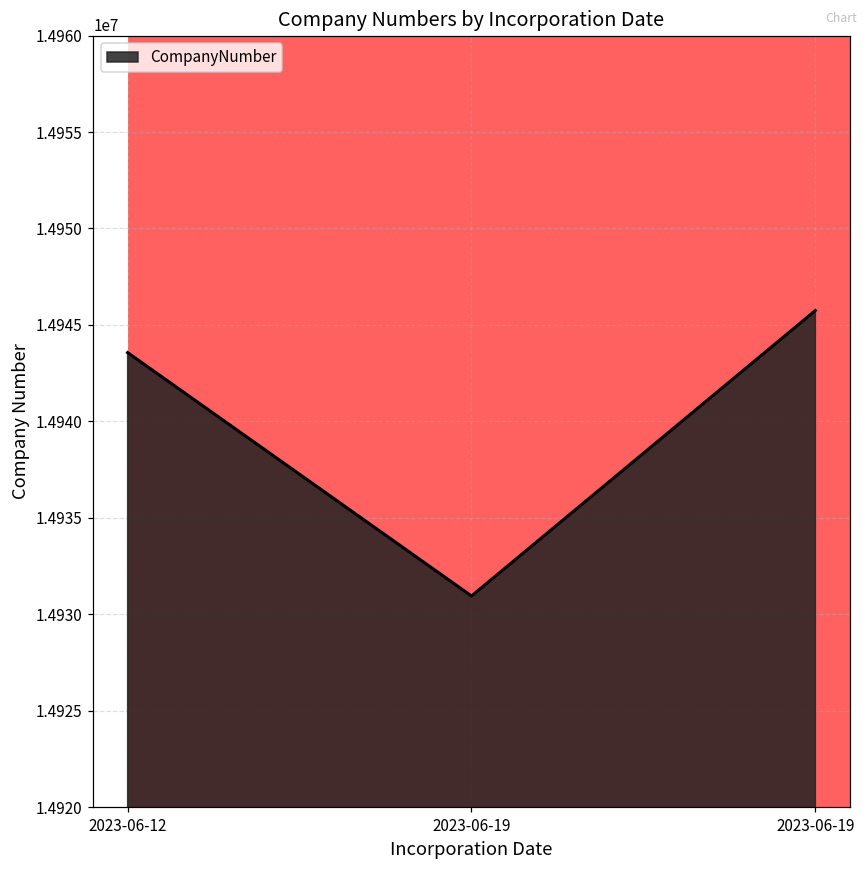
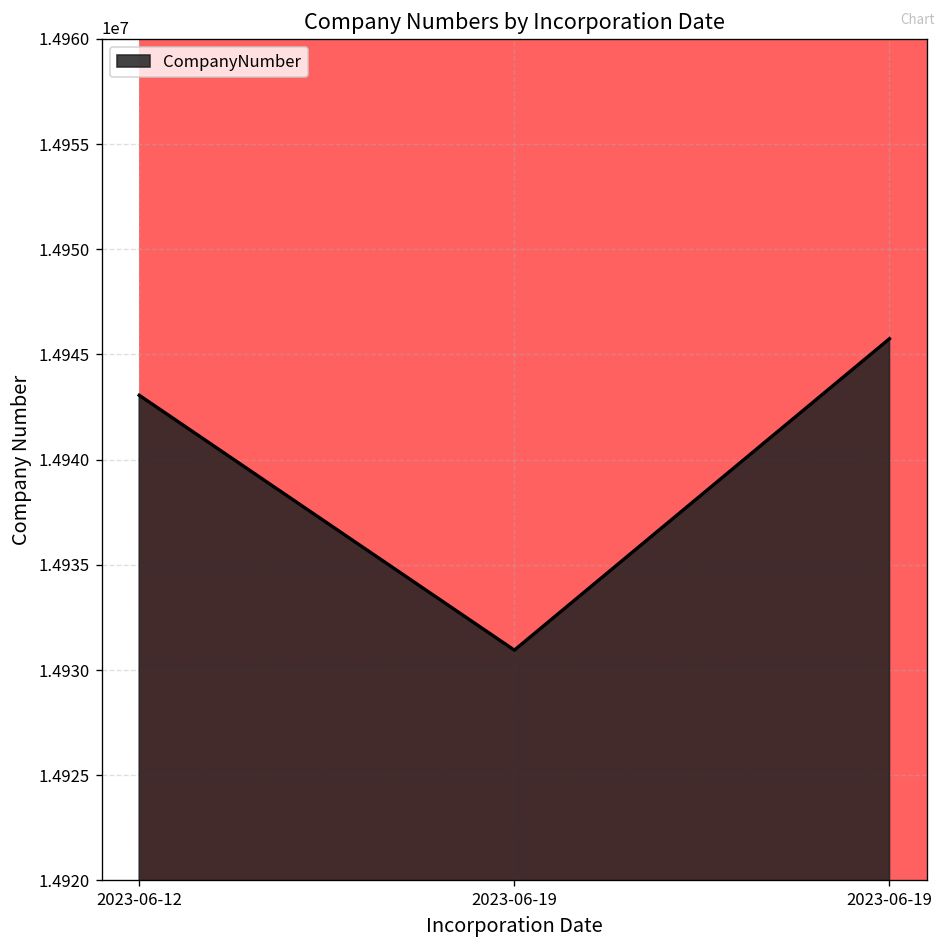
  {
-   "2023-06-12": 14943600
+   "2023-06-12": 14943100
  }
